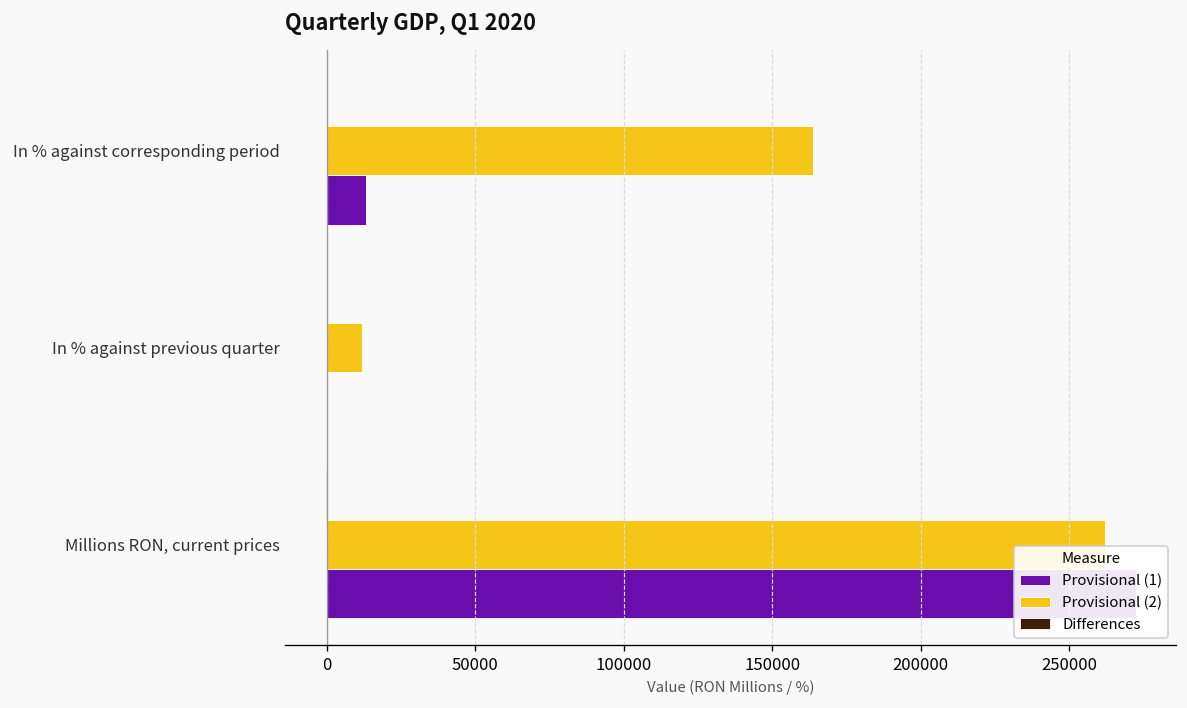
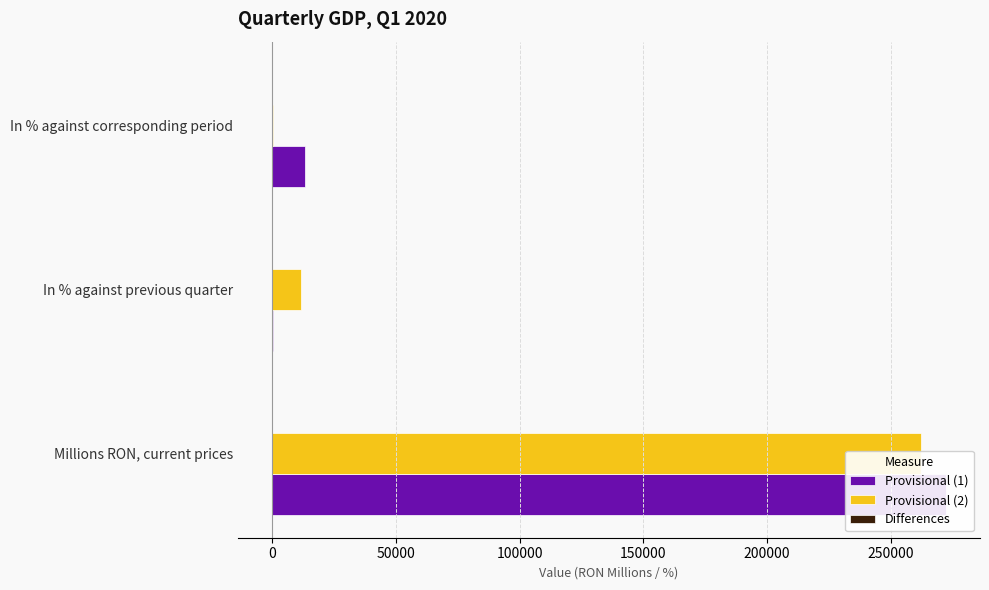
  {
    "Provisional (1)": {
      "In % against corresponding period": 13000
    },
    "Provisional (2)": {
-     "In % against corresponding period": 164000,
+     "In % against corresponding period": 0,
      "In % against previous quarter": 12000
    },
    "Differences": {
      "In % against corresponding period": 0,
      "In % against previous quarter": 0
    }
  }
